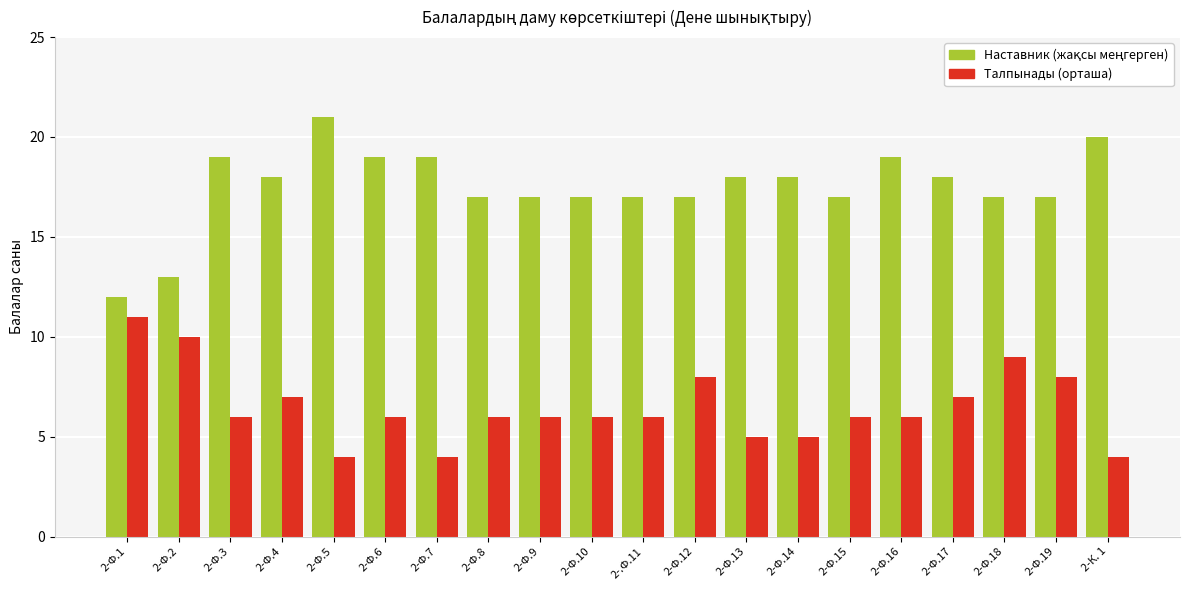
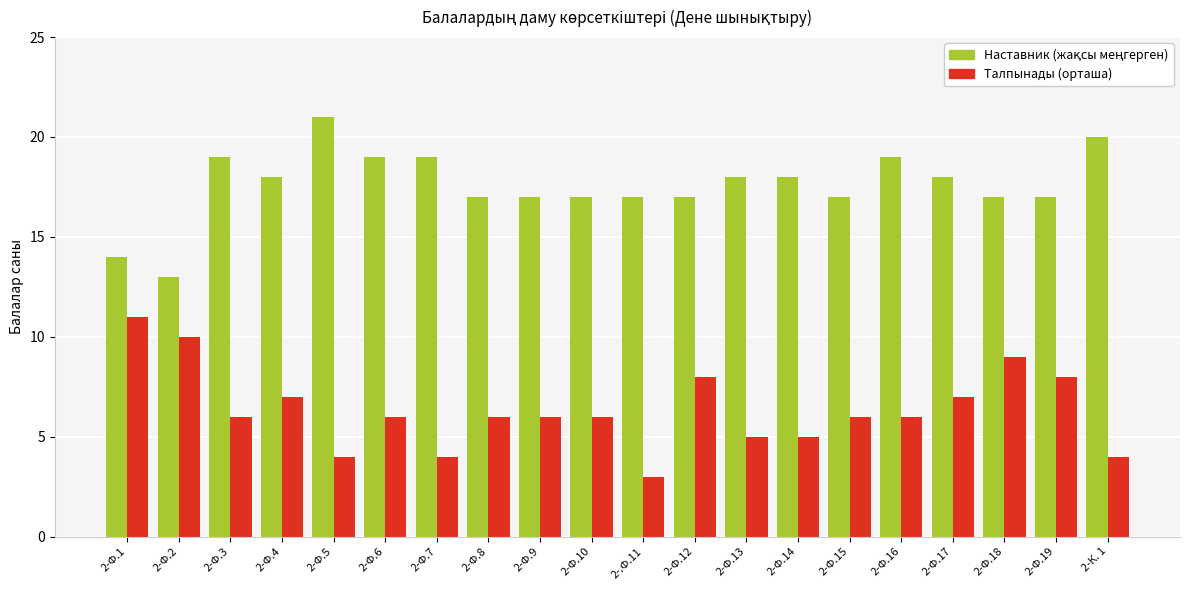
  {
    "Наставник (жақсы меңгерген)": {
-     "2-Ф.1": 12,
+     "2-Ф.1": 14,
      "2-Ф.2": 13,
      "2-Ф.3": 19,
      "2-Ф.4": 18,
      "2-Ф.5": 21,
      "2-Ф.6": 19,
      "2-Ф.7": 19,
      "2-Ф.8": 17,
      "2-Ф.9": 17,
      "2-Ф.10": 17,
      "2-.Ф.11": 17,
      "2-Ф.12": 17,
      "2-Ф.13": 18,
      "2-Ф.14": 18,
      "2-Ф.15": 17,
      "2-Ф.16": 19,
      "2-Ф.17": 18,
      "2-Ф.18": 17,
      "2-Ф.19": 17,
      "2-К. 1": 20
    },
    "Талпынады (орташа)": {
      "2-Ф.1": 11,
      "2-Ф.2": 10,
      "2-Ф.3": 6,
      "2-Ф.4": 7,
      "2-Ф.5": 4,
      "2-Ф.6": 6,
      "2-Ф.7": 4,
      "2-Ф.8": 6,
      "2-Ф.9": 6,
      "2-Ф.10": 6,
-     "2-.Ф.11": 6,
+     "2-.Ф.11": 3,
      "2-Ф.12": 8,
      "2-Ф.13": 5,
      "2-Ф.14": 5,
      "2-Ф.15": 6,
      "2-Ф.16": 6,
      "2-Ф.17": 7,
      "2-Ф.18": 9,
      "2-Ф.19": 8,
      "2-К. 1": 4
    }
  }
